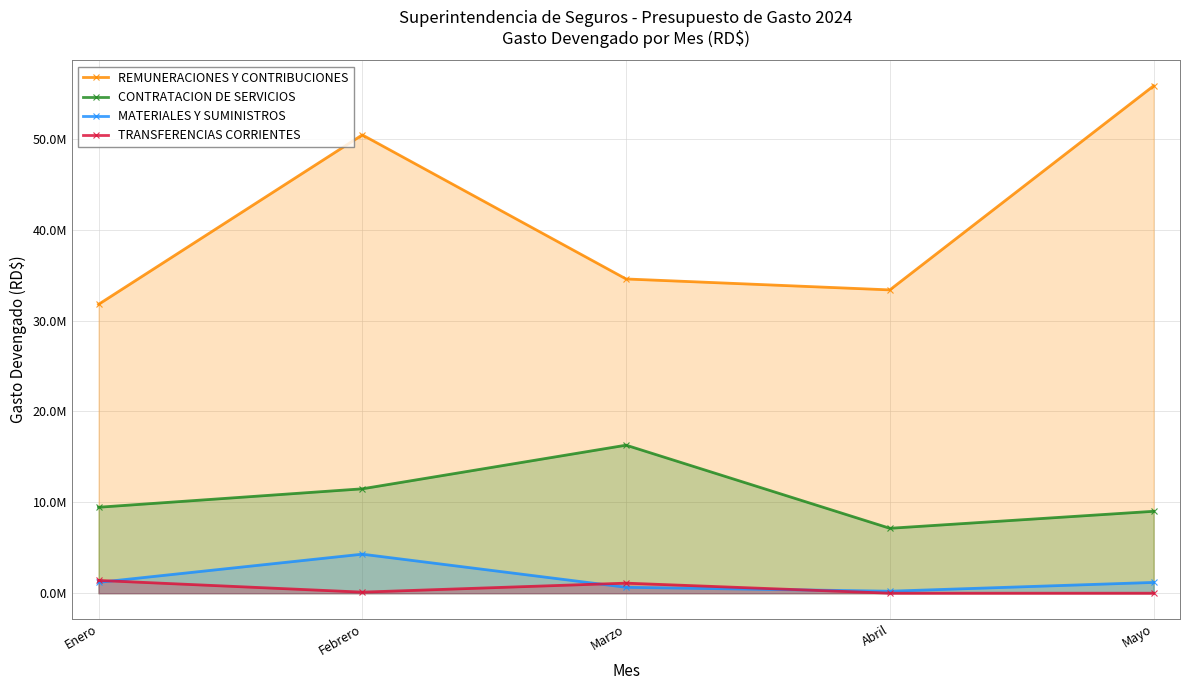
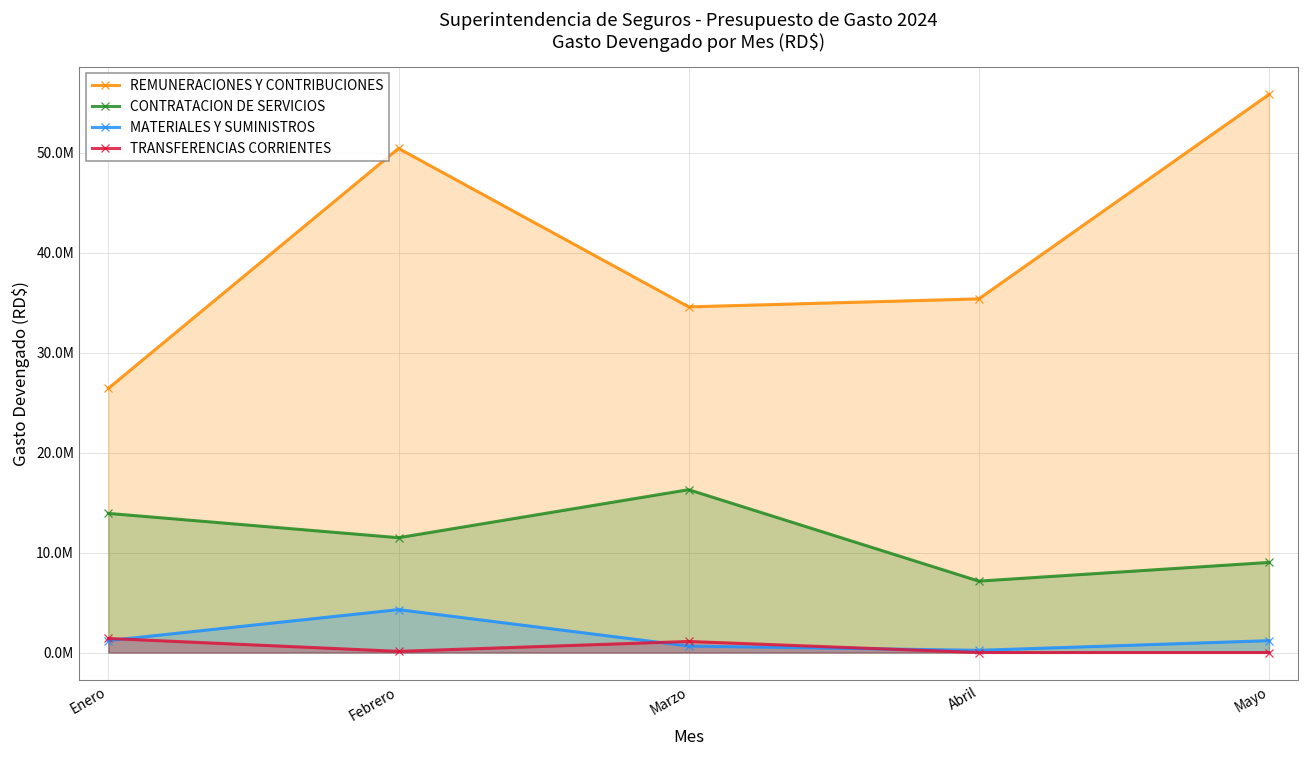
  {
    "REMUNERACIONES Y CONTRIBUCIONES": {
-     "Enero": 32000000,
+     "Enero": 26000000,
      "Febrero": 50000000,
      "Marzo": 35000000,
-     "Abril": 33000000,
+     "Abril": 35000000,
      "Mayo": 56000000
    },
    "CONTRATACION DE SERVICIOS": {
-     "Enero": 9000000,
+     "Enero": 14000000,
      "Febrero": 11000000,
      "Marzo": 16000000,
      "Abril": 7000000,
      "Mayo": 9000000
    },
    "MATERIALES Y SUMINISTROS": {
      "Febrero": 4000000,
      "Marzo": 1000000,
      "Mayo": 1000000
    },
    "TRANSFERENCIAS CORRIENTES": {
      "Febrero": 0,
      "Marzo": 1000000,
      "Mayo": 0
    }
  }
